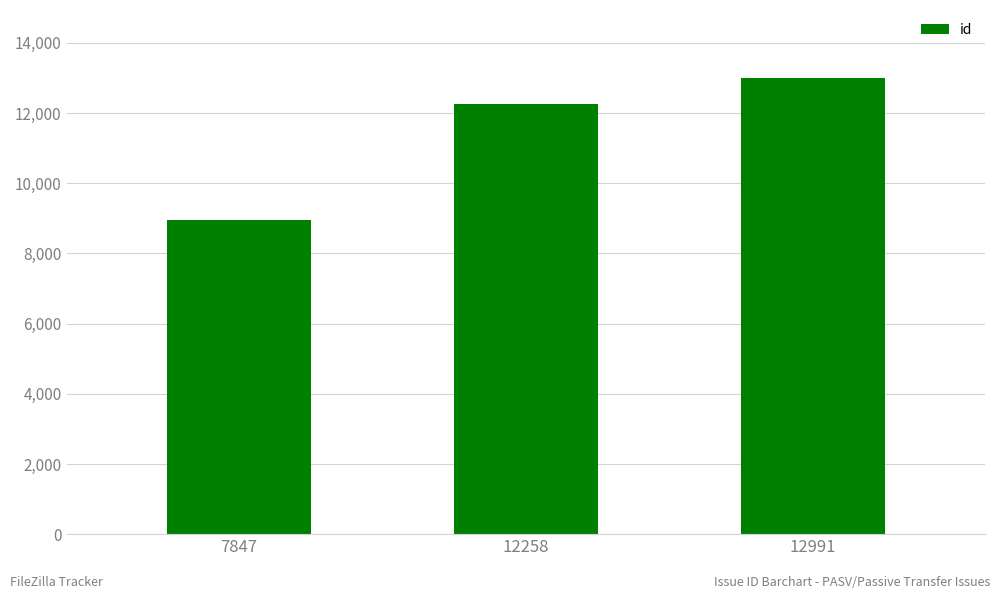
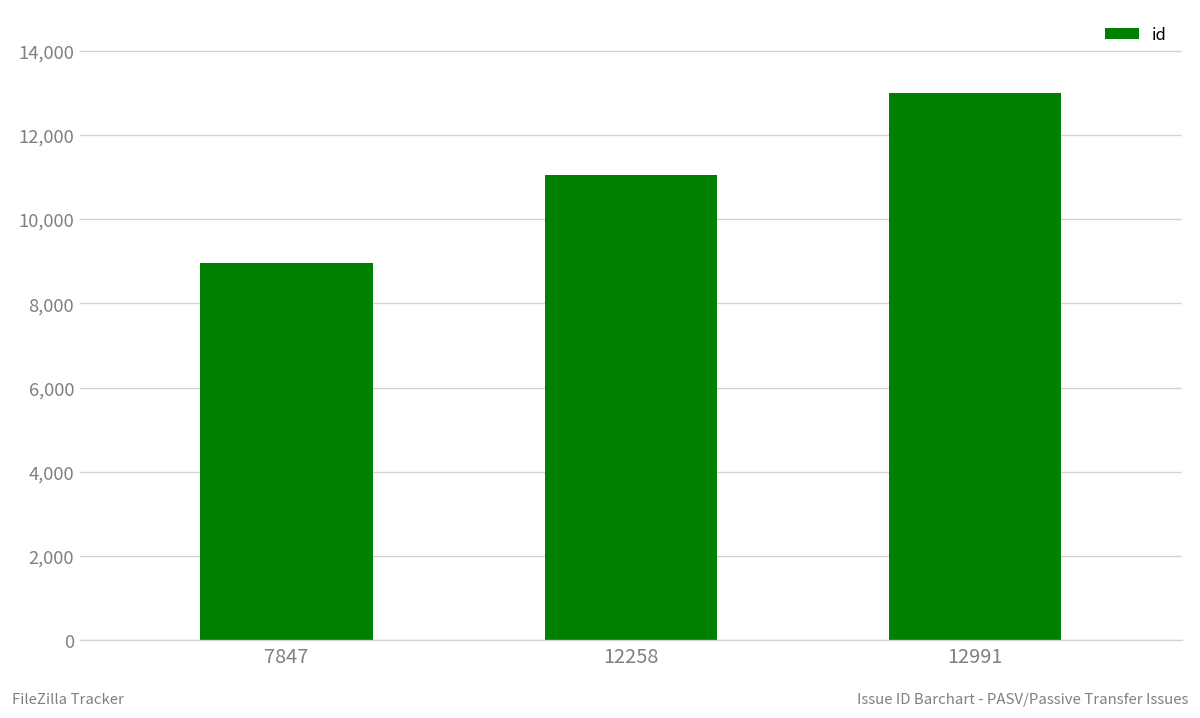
  {
    "7847": "9,000",
-   "12258": "12,300",
+   "12258": "11,100",
    "12991": "13,000"
  }
